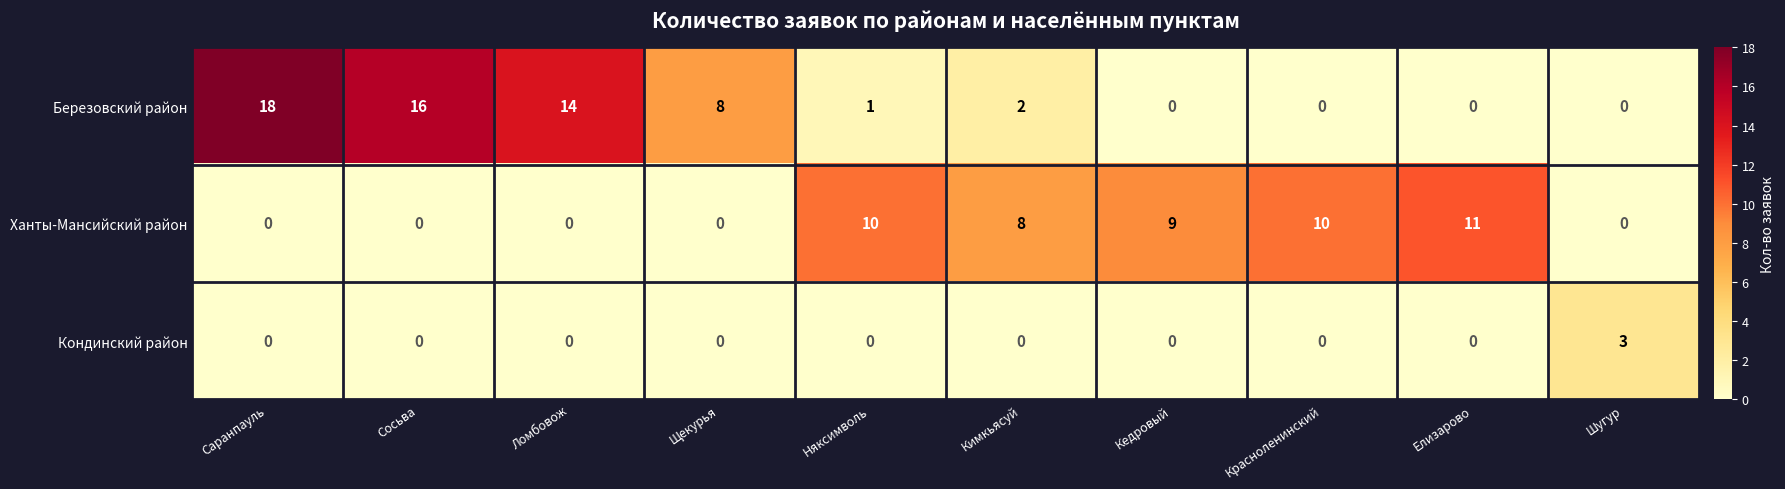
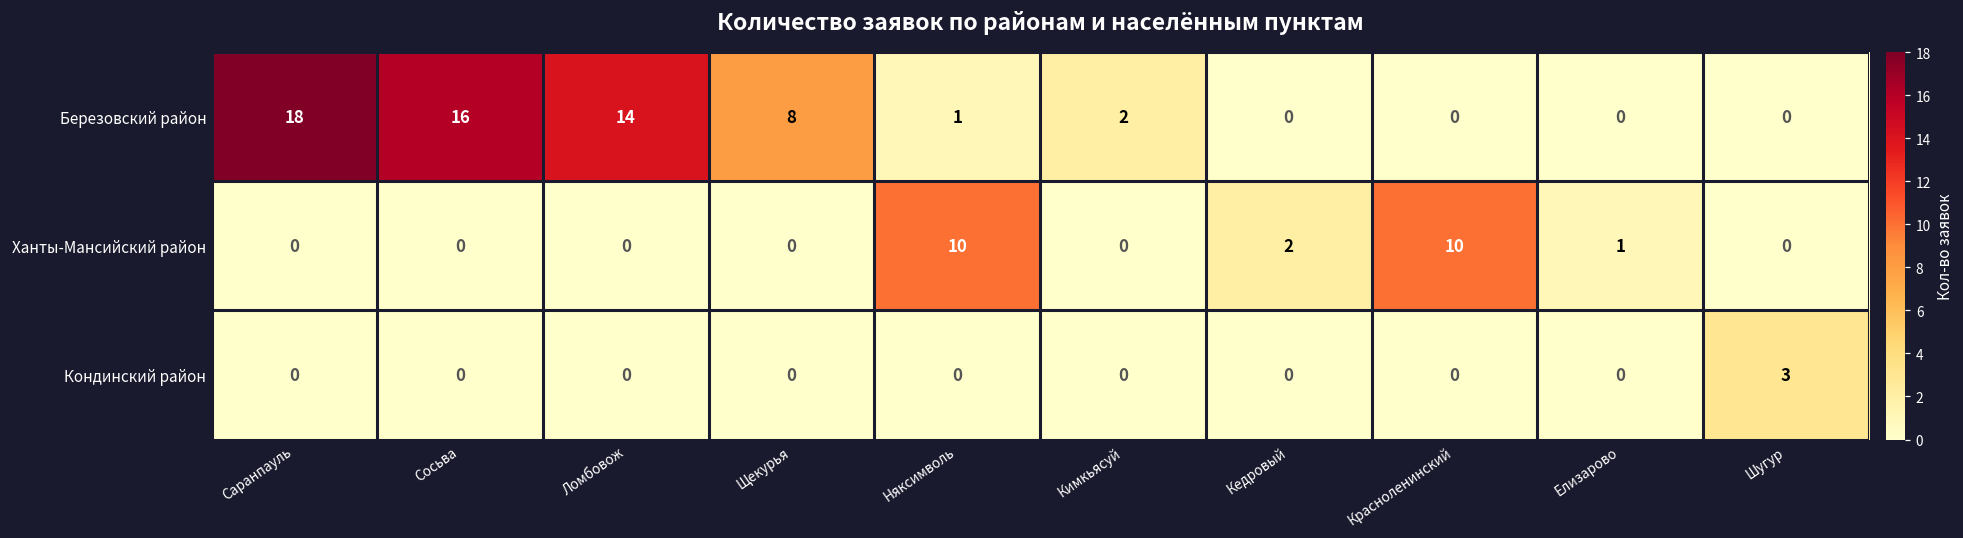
  {
    "Березовский район": {
      "Саранпауль": 18,
      "Сосьва": 16,
      "Ломбовож": 14,
      "Щекурья": 8,
      "Няксимволь": 1,
      "Кимкьясуй": 2,
      "Кедровый": 0,
      "Красноленинский": 0,
      "Елизарово": 0,
      "Шугур": 0
    },
    "Ханты-Мансийский район": {
      "Саранпауль": 0,
      "Сосьва": 0,
      "Ломбовож": 0,
      "Щекурья": 0,
      "Няксимволь": 10,
-     "Кимкьясуй": 8,
-     "Кедровый": 9,
+     "Кимкьясуй": 0,
+     "Кедровый": 2,
      "Красноленинский": 10,
-     "Елизарово": 11,
+     "Елизарово": 1,
      "Шугур": 0
    },
    "Кондинский район": {
      "Саранпауль": 0,
      "Сосьва": 0,
      "Ломбовож": 0,
      "Щекурья": 0,
      "Няксимволь": 0,
      "Кимкьясуй": 0,
      "Кедровый": 0,
      "Красноленинский": 0,
      "Елизарово": 0,
      "Шугур": 3
    }
  }
